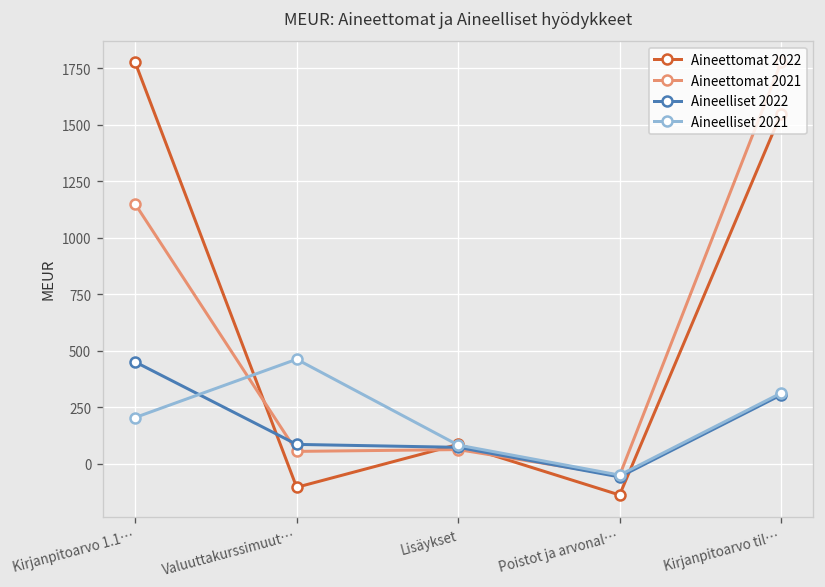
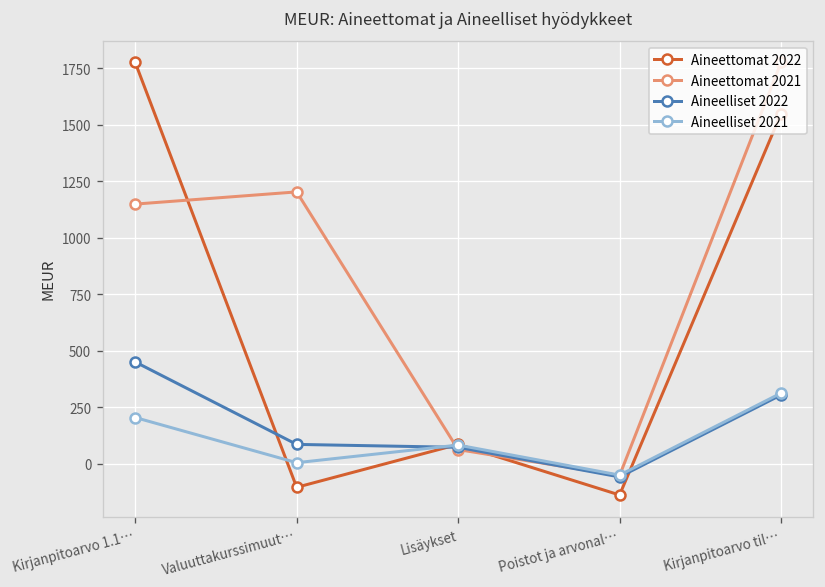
  {
    "Aineettomat 2022": {
      "Kirjanpitoarvo 1.1…": 1780,
      "Valuuttakurssimuut…": -110,
      "Poistot ja arvonal…": -140
    },
    "Aineettomat 2021": {
      "Kirjanpitoarvo 1.1…": 1150,
-     "Valuuttakurssimuut…": 50
+     "Valuuttakurssimuut…": 1200
    },
    "Aineelliset 2022": {
      "Kirjanpitoarvo 1.1…": 450,
      "Valuuttakurssimuut…": 90
    },
    "Aineelliset 2021": {
      "Kirjanpitoarvo 1.1…": 200,
-     "Valuuttakurssimuut…": 460
+     "Valuuttakurssimuut…": 0
    }
  }
